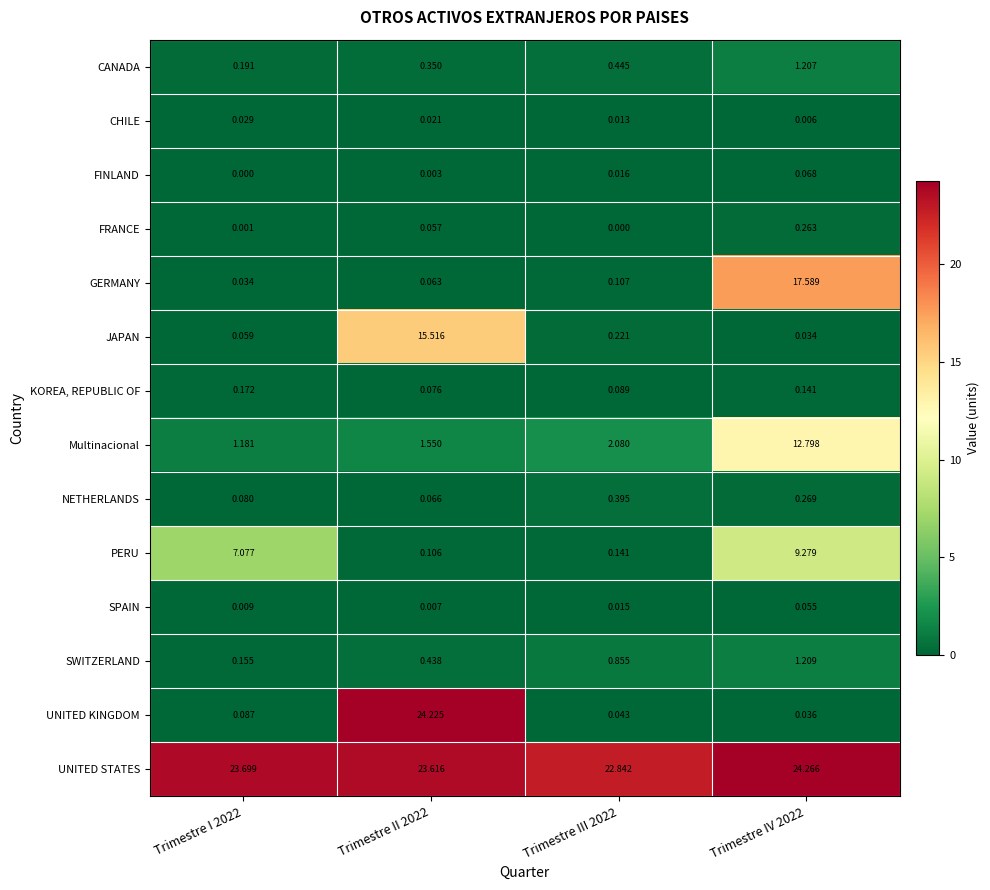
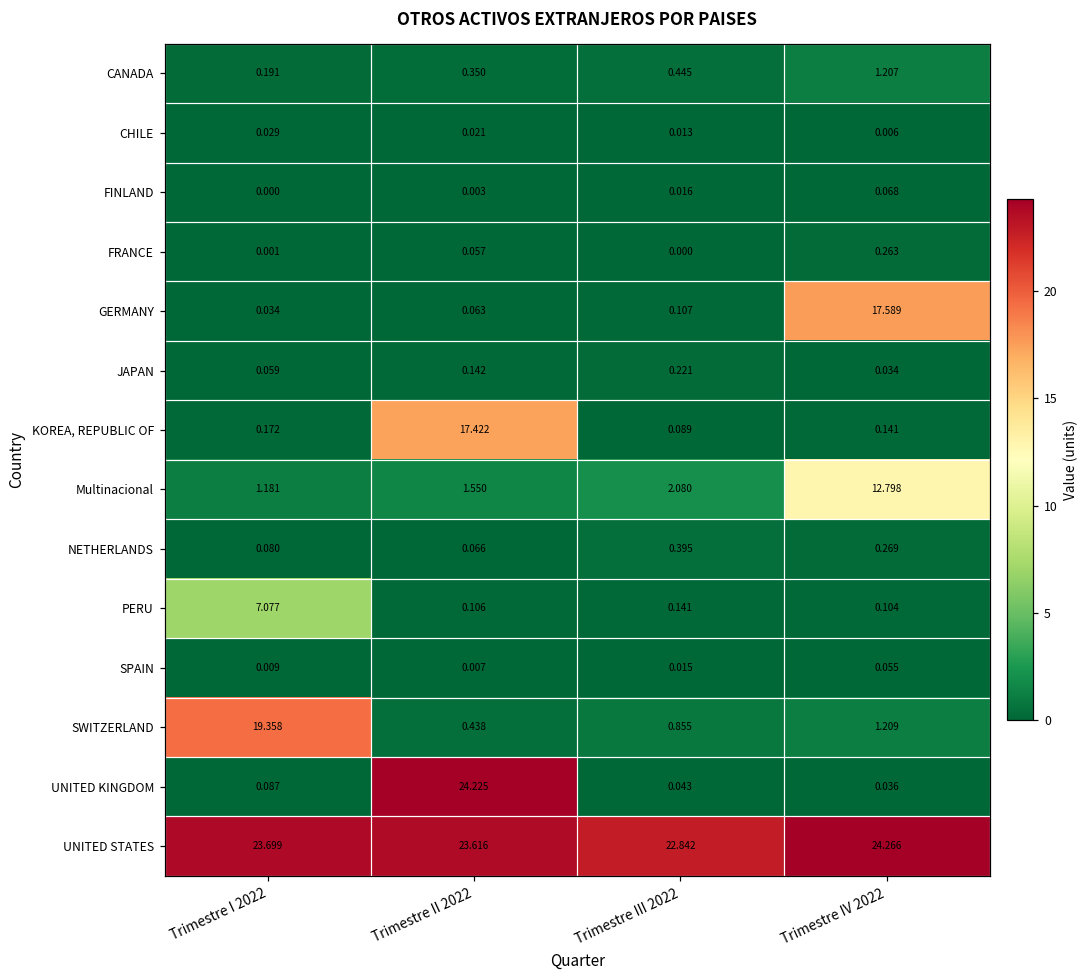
  {
    "CANADA": {
      "Trimestre I 2022": 0.191,
      "Trimestre II 2022": 0.350,
      "Trimestre III 2022": 0.445,
      "Trimestre IV 2022": 1.207
    },
    "CHILE": {
      "Trimestre I 2022": 0.029,
      "Trimestre II 2022": 0.021,
      "Trimestre III 2022": 0.013,
      "Trimestre IV 2022": 0.006
    },
    "FINLAND": {
      "Trimestre I 2022": 0.000,
      "Trimestre II 2022": 0.003,
      "Trimestre III 2022": 0.016,
      "Trimestre IV 2022": 0.068
    },
    "FRANCE": {
      "Trimestre I 2022": 0.001,
      "Trimestre II 2022": 0.057,
      "Trimestre III 2022": 0.000,
      "Trimestre IV 2022": 0.263
    },
    "GERMANY": {
      "Trimestre I 2022": 0.034,
      "Trimestre II 2022": 0.063,
      "Trimestre III 2022": 0.107,
      "Trimestre IV 2022": 17.589
    },
    "JAPAN": {
      "Trimestre I 2022": 0.059,
-     "Trimestre II 2022": 15.516,
+     "Trimestre II 2022": 0.142,
      "Trimestre III 2022": 0.221,
      "Trimestre IV 2022": 0.034
    },
    "KOREA, REPUBLIC OF": {
      "Trimestre I 2022": 0.172,
-     "Trimestre II 2022": 0.076,
+     "Trimestre II 2022": 17.422,
      "Trimestre III 2022": 0.089,
      "Trimestre IV 2022": 0.141
    },
    "Multinacional": {
      "Trimestre I 2022": 1.181,
      "Trimestre II 2022": 1.550,
      "Trimestre III 2022": 2.080,
      "Trimestre IV 2022": 12.798
    },
    "NETHERLANDS": {
      "Trimestre I 2022": 0.080,
      "Trimestre II 2022": 0.066,
      "Trimestre III 2022": 0.395,
      "Trimestre IV 2022": 0.269
    },
    "PERU": {
      "Trimestre I 2022": 7.077,
      "Trimestre II 2022": 0.106,
      "Trimestre III 2022": 0.141,
-     "Trimestre IV 2022": 9.279
+     "Trimestre IV 2022": 0.104
    },
    "SPAIN": {
      "Trimestre I 2022": 0.009,
      "Trimestre II 2022": 0.007,
      "Trimestre III 2022": 0.015,
      "Trimestre IV 2022": 0.055
    },
    "SWITZERLAND": {
-     "Trimestre I 2022": 0.155,
+     "Trimestre I 2022": 19.358,
      "Trimestre II 2022": 0.438,
      "Trimestre III 2022": 0.855,
      "Trimestre IV 2022": 1.209
    },
    "UNITED KINGDOM": {
      "Trimestre I 2022": 0.087,
      "Trimestre II 2022": 24.225,
      "Trimestre III 2022": 0.043,
      "Trimestre IV 2022": 0.036
    },
    "UNITED STATES": {
      "Trimestre I 2022": 23.699,
      "Trimestre II 2022": 23.616,
      "Trimestre III 2022": 22.842,
      "Trimestre IV 2022": 24.266
    }
  }
